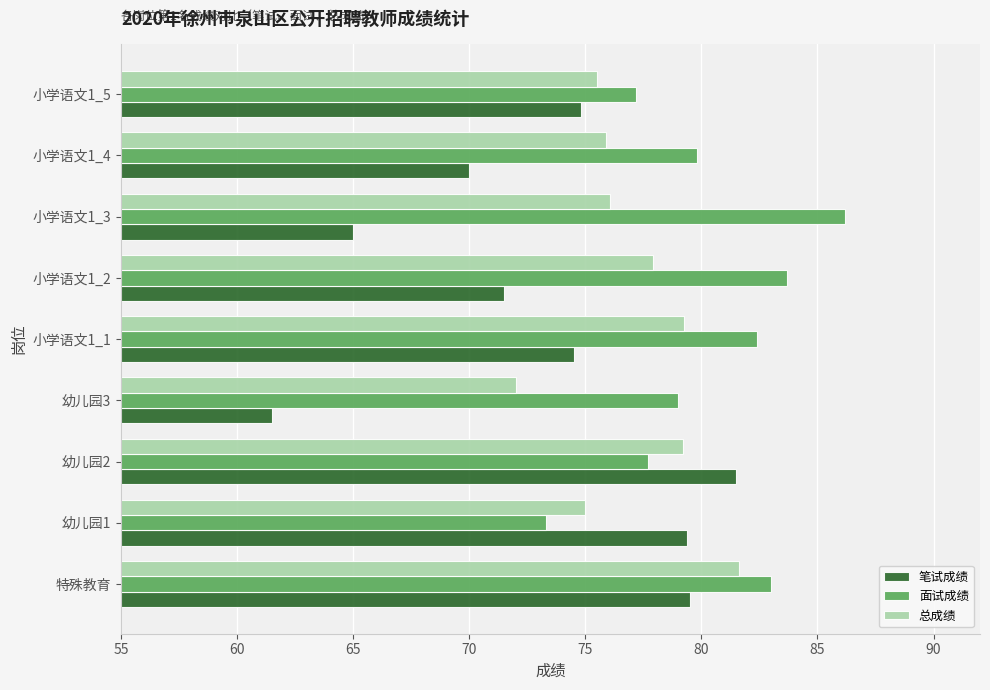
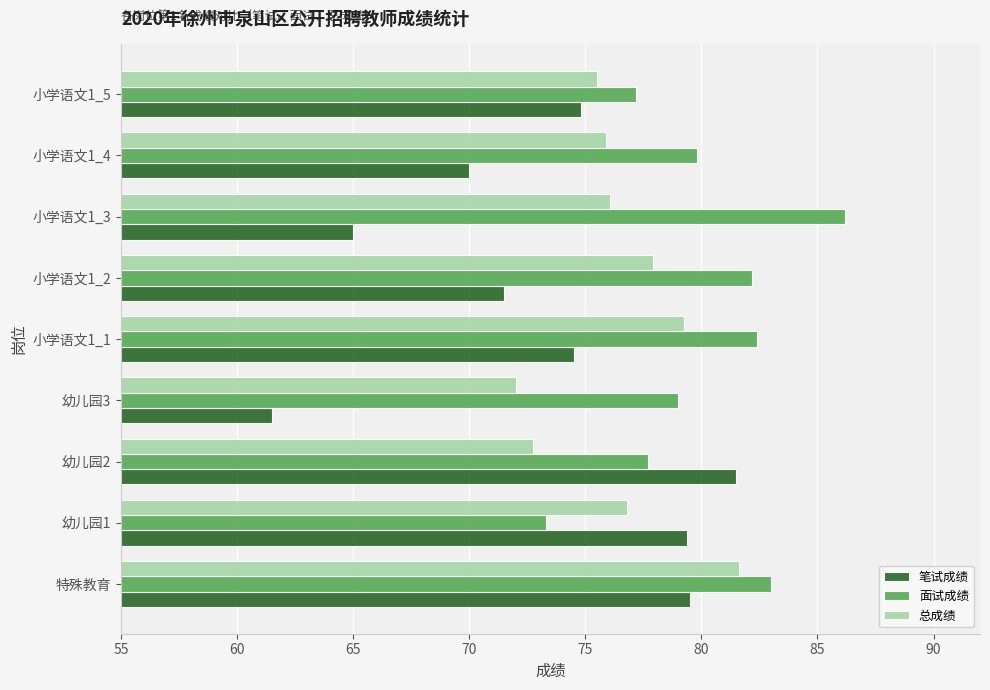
  {
    "笔试成绩": {
      "小学语文1_5": 74.8,
      "小学语文1_4": 70.0,
      "小学语文1_3": 65.0,
      "小学语文1_2": 71.5,
      "小学语文1_1": 74.5,
      "幼儿园3": 61.5,
      "幼儿园2": 81.5,
      "幼儿园1": 79.4,
      "特殊教育": 79.5
    },
    "面试成绩": {
      "小学语文1_5": 77.2,
      "小学语文1_4": 79.8,
      "小学语文1_3": 86.2,
-     "小学语文1_2": 83.7,
+     "小学语文1_2": 82.2,
      "小学语文1_1": 82.4,
      "幼儿园3": 79.0,
      "幼儿园2": 77.7,
      "幼儿园1": 73.3,
      "特殊教育": 83.0
    },
    "总成绩": {
      "小学语文1_5": 75.5,
      "小学语文1_4": 75.9,
      "小学语文1_3": 76.1,
      "小学语文1_2": 77.9,
      "小学语文1_1": 79.2,
      "幼儿园3": 72.0,
-     "幼儿园2": 79.2,
-     "幼儿园1": 75.0,
+     "幼儿园2": 72.8,
+     "幼儿园1": 76.8,
      "特殊教育": 81.6
    }
  }
